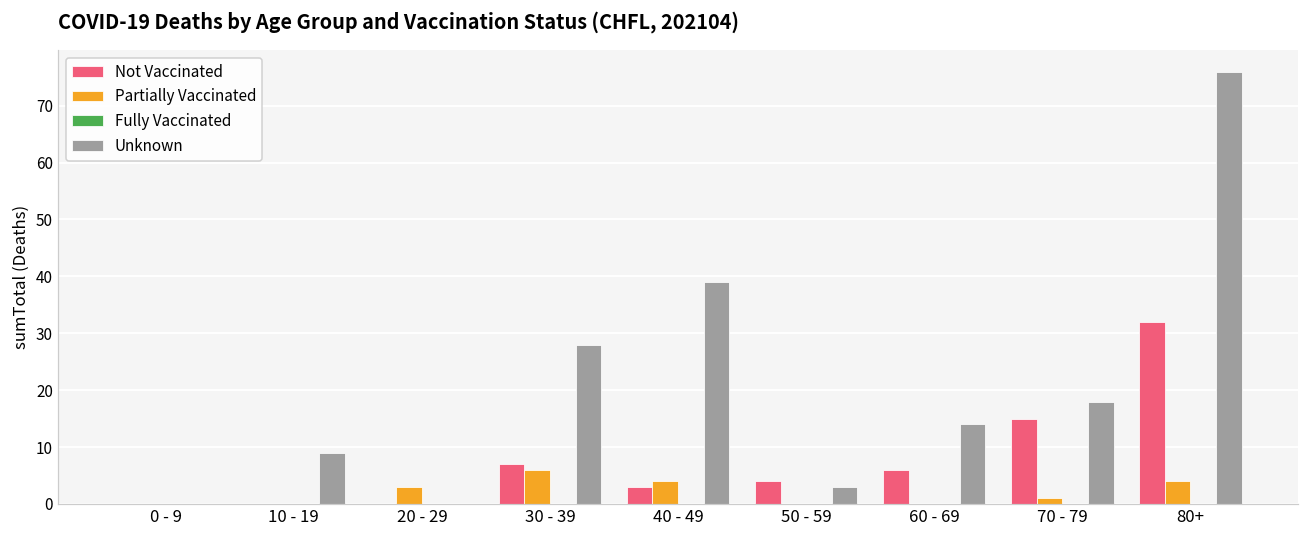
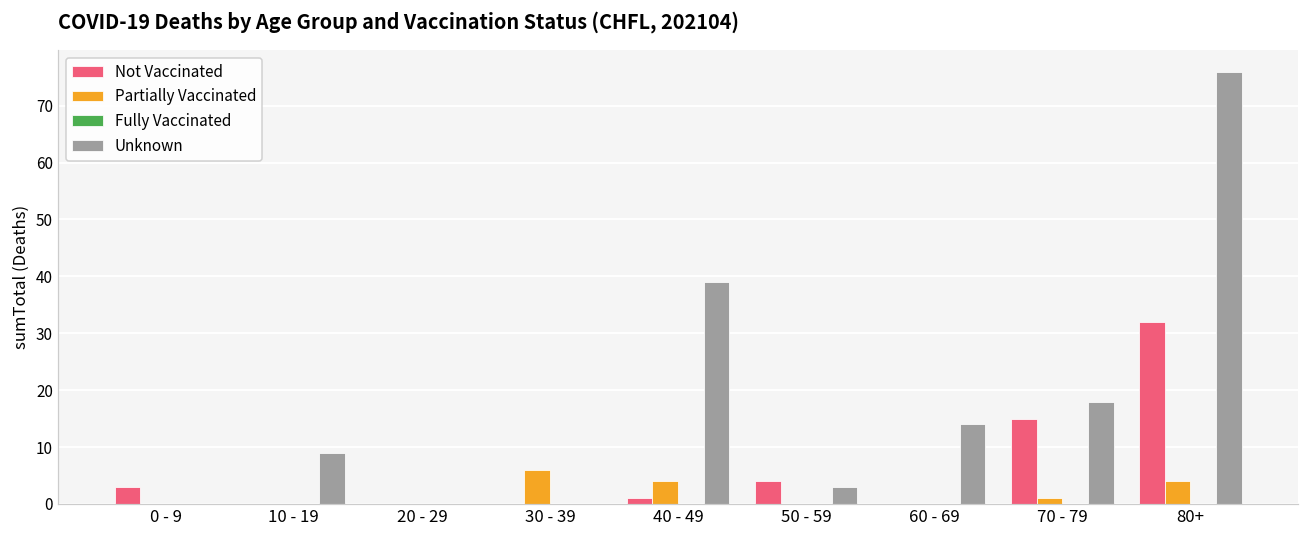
  {
    "Not Vaccinated": {
-     "0 - 9": 0,
+     "0 - 9": 3,
      "10 - 19": 0,
      "20 - 29": 0,
-     "30 - 39": 7,
-     "40 - 49": 3,
+     "30 - 39": 0,
+     "40 - 49": 1,
      "50 - 59": 4,
-     "60 - 69": 6,
+     "60 - 69": 0,
      "70 - 79": 15,
      "80+": 32
    },
    "Partially Vaccinated": {
      "0 - 9": 0,
      "10 - 19": 0,
-     "20 - 29": 3,
+     "20 - 29": 0,
      "30 - 39": 6,
      "40 - 49": 4,
      "50 - 59": 0,
      "60 - 69": 0,
      "70 - 79": 1,
      "80+": 4
    },
    "Fully Vaccinated": {
      "0 - 9": 0,
      "10 - 19": 0,
      "20 - 29": 0,
      "30 - 39": 0,
      "40 - 49": 0,
      "50 - 59": 0,
      "60 - 69": 0,
      "70 - 79": 0,
      "80+": 0
    },
    "Unknown": {
      "0 - 9": 0,
      "10 - 19": 9,
      "20 - 29": 0,
-     "30 - 39": 28,
+     "30 - 39": 0,
      "40 - 49": 39,
      "50 - 59": 3,
      "60 - 69": 14,
      "70 - 79": 18,
      "80+": 76
    }
  }
